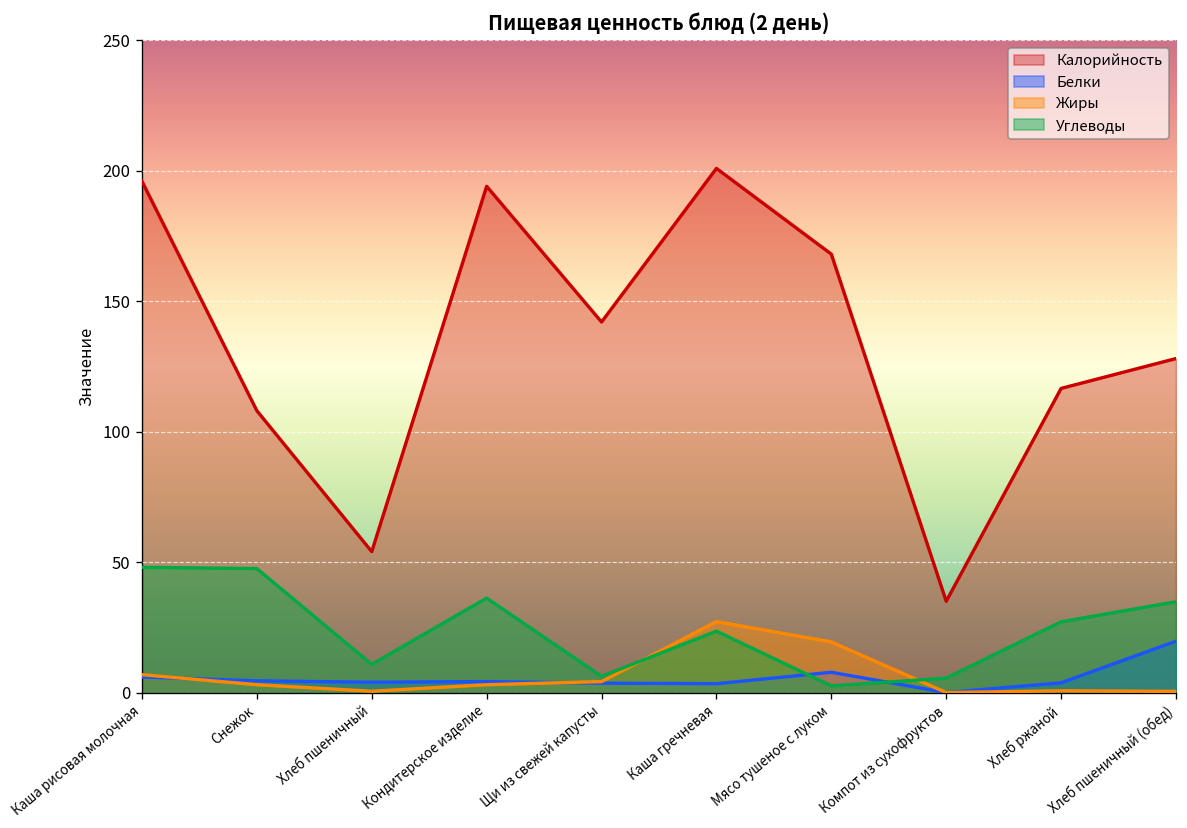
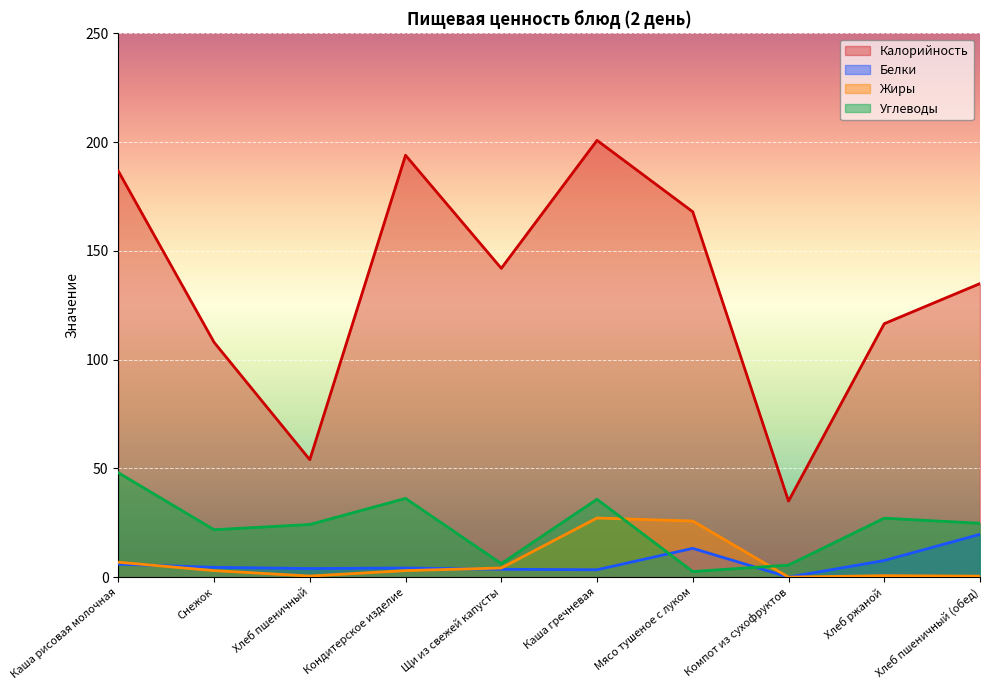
  {
    "Калорийность": {
-     "Каша рисовая молочная": 196,
+     "Каша рисовая молочная": 187,
      "Снежок": 108,
      "Хлеб пшеничный": 54,
      "Кондитерское изделие": 194,
      "Щи из свежей капусты": 142,
      "Каша гречневая": 201,
      "Мясо тушеное с луком": 168,
      "Компот из сухофруктов": 35,
      "Хлеб ржаной": 117,
-     "Хлеб пшеничный (обед)": 128
+     "Хлеб пшеничный (обед)": 135
    },
    "Белки": {
      "Снежок": 5,
      "Хлеб пшеничный": 4,
      "Кондитерское изделие": 4,
      "Каша гречневая": 3,
-     "Мясо тушеное с луком": 8,
-     "Хлеб ржаной": 4,
+     "Мясо тушеное с луком": 13,
+     "Хлеб ржаной": 8,
      "Хлеб пшеничный (обед)": 20
    },
    "Жиры": {
      "Снежок": 3,
      "Хлеб пшеничный": 1,
      "Кондитерское изделие": 3,
      "Каша гречневая": 27,
-     "Мясо тушеное с луком": 19,
+     "Мясо тушеное с луком": 26,
      "Хлеб ржаной": 1,
      "Хлеб пшеничный (обед)": 0
    },
    "Углеводы": {
      "Каша рисовая молочная": 48,
-     "Снежок": 48,
-     "Хлеб пшеничный": 11,
+     "Снежок": 22,
+     "Хлеб пшеничный": 24,
      "Кондитерское изделие": 36,
      "Щи из свежей капусты": 6,
-     "Каша гречневая": 24,
+     "Каша гречневая": 36,
      "Мясо тушеное с луком": 3,
      "Компот из сухофруктов": 6,
      "Хлеб ржаной": 27,
-     "Хлеб пшеничный (обед)": 35
+     "Хлеб пшеничный (обед)": 25
    }
  }
